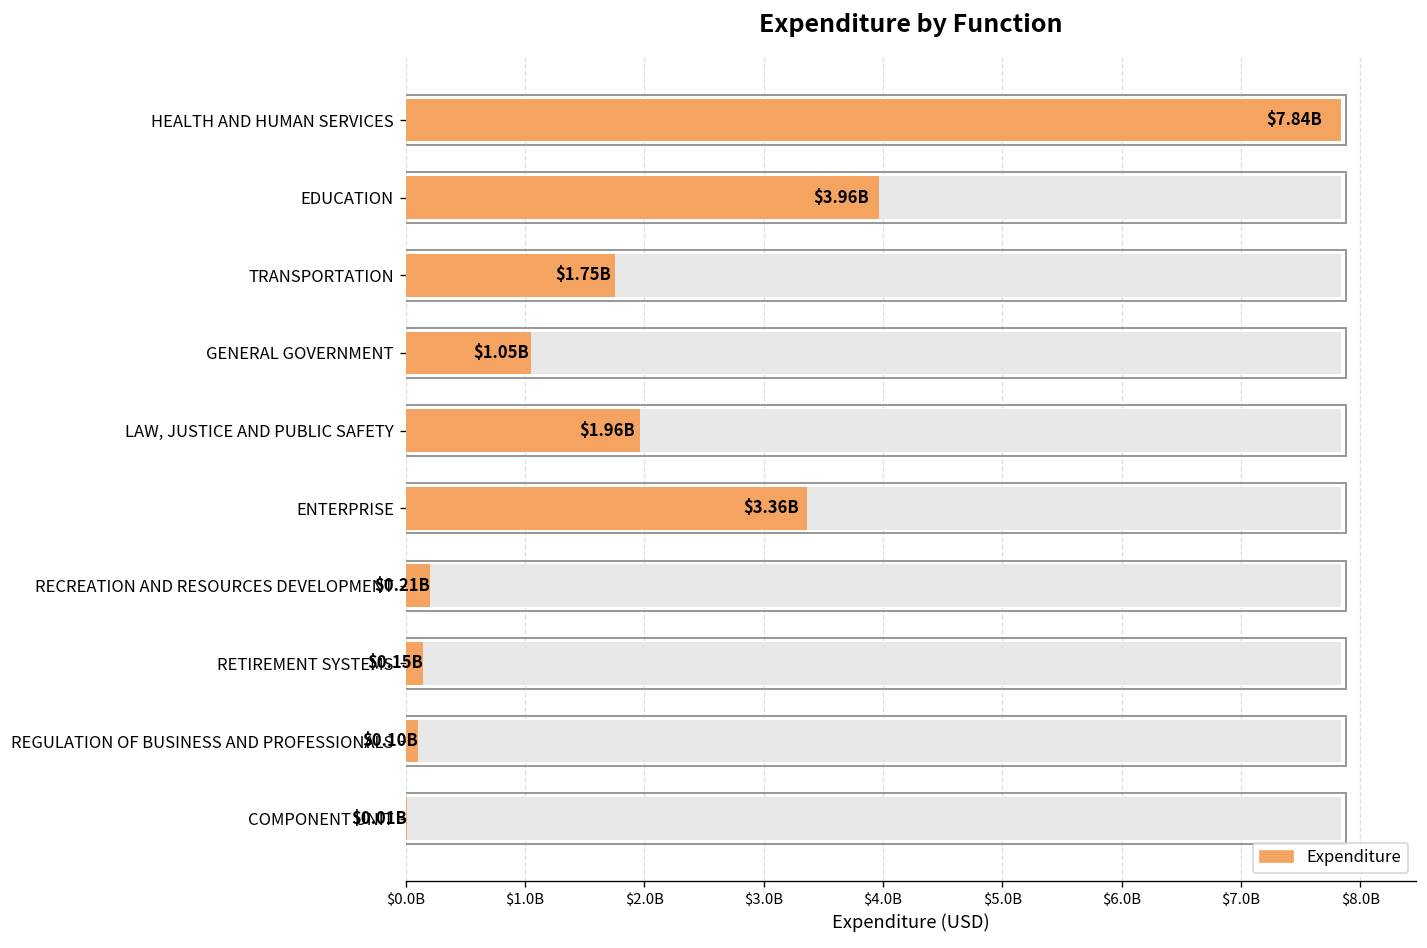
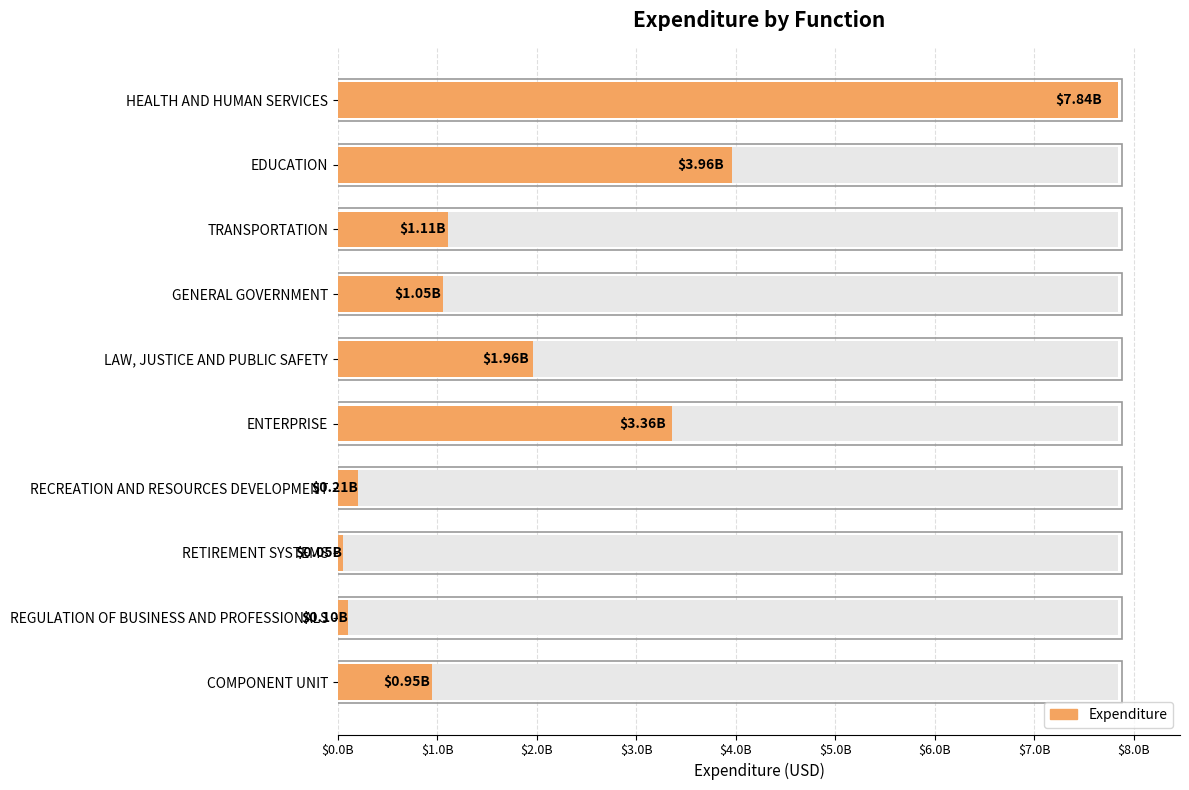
  {
    "Expenditure": {
      "HEALTH AND HUMAN SERVICES": "$7.84B",
-     "TRANSPORTATION": "$1.75B",
-     "RETIREMENT SYSTEMS": "$0.15B",
-     "COMPONENT UNIT": "$0.01B"
+     "TRANSPORTATION": "$1.11B",
+     "RETIREMENT SYSTEMS": "$0.05B",
+     "COMPONENT UNIT": "$0.95B"
    }
  }
